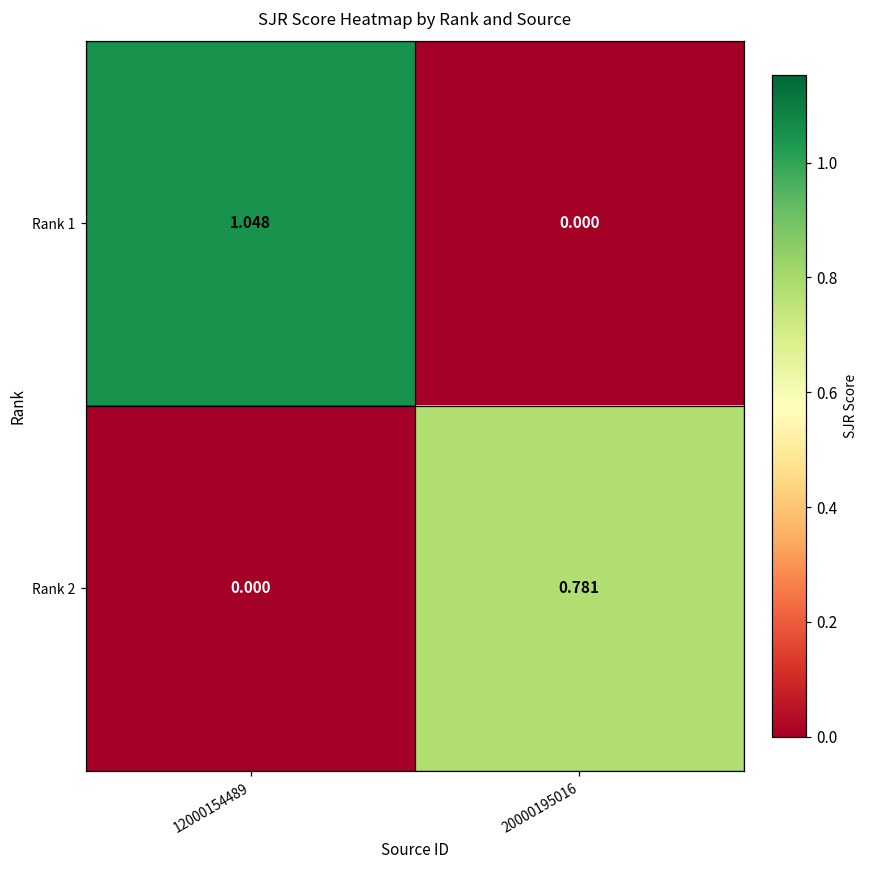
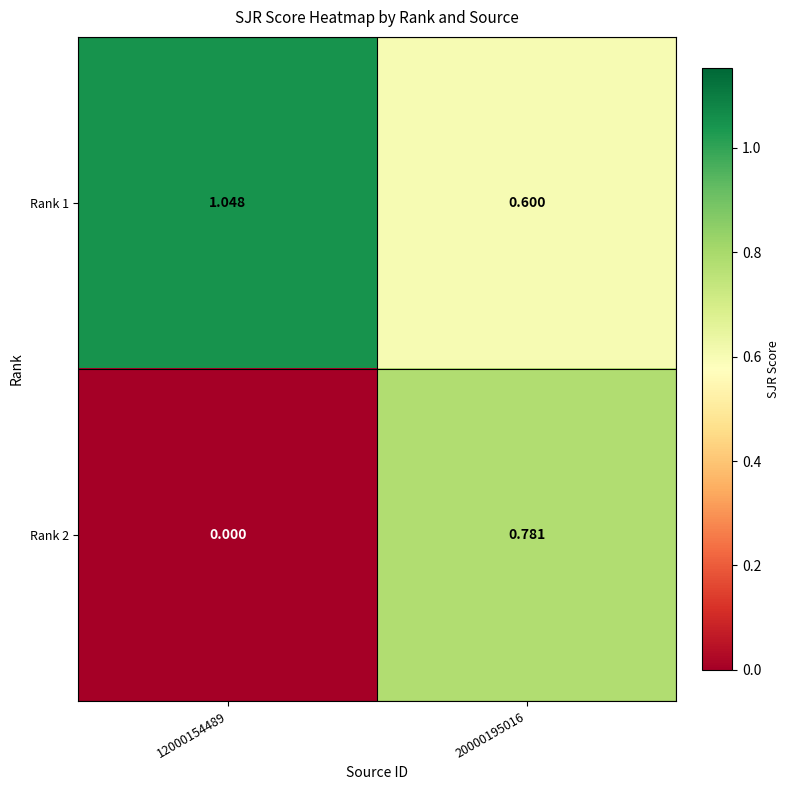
  {
    "Rank 1": {
      "12000154489": 1.048,
-     "20000195016": 0.000
+     "20000195016": 0.600
    },
    "Rank 2": {
      "12000154489": 0.000,
      "20000195016": 0.781
    }
  }
